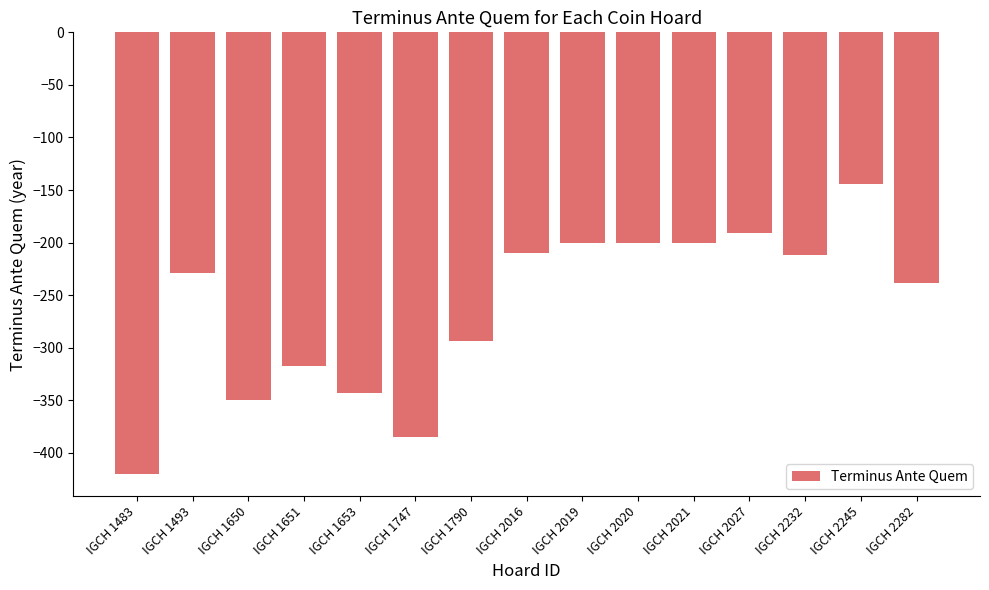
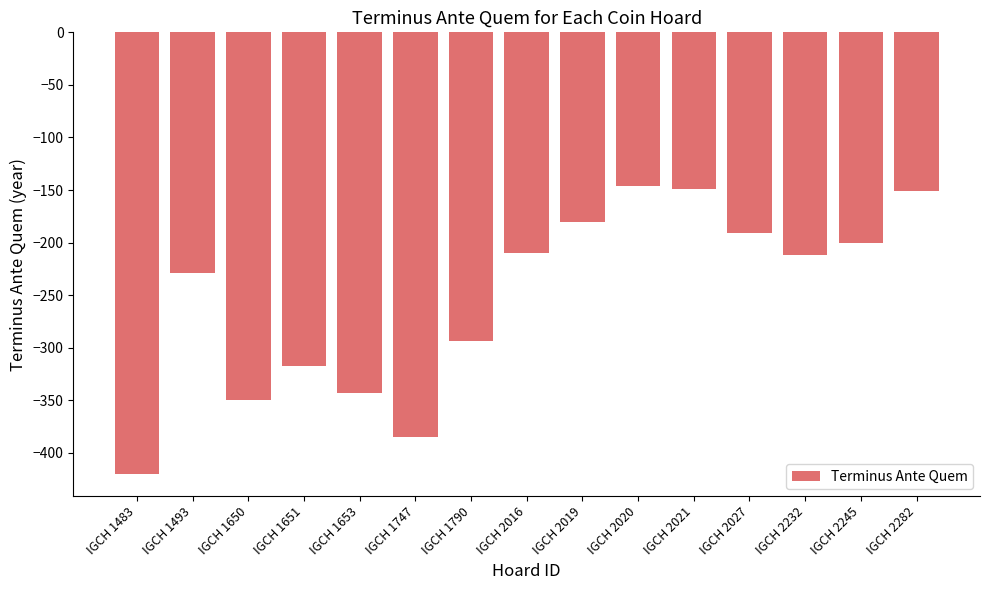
  {
    "IGCH 1483": -420,
    "IGCH 1493": -229,
    "IGCH 1650": -350,
    "IGCH 1651": -317,
    "IGCH 1653": -343,
    "IGCH 1747": -385,
    "IGCH 1790": -294,
    "IGCH 2016": -210,
-   "IGCH 2019": -200,
-   "IGCH 2020": -200,
-   "IGCH 2021": -200,
+   "IGCH 2019": -180,
+   "IGCH 2020": -146,
+   "IGCH 2021": -149,
    "IGCH 2027": -191,
    "IGCH 2232": -212,
-   "IGCH 2245": -144,
-   "IGCH 2282": -238
+   "IGCH 2245": -200,
+   "IGCH 2282": -151
  }
